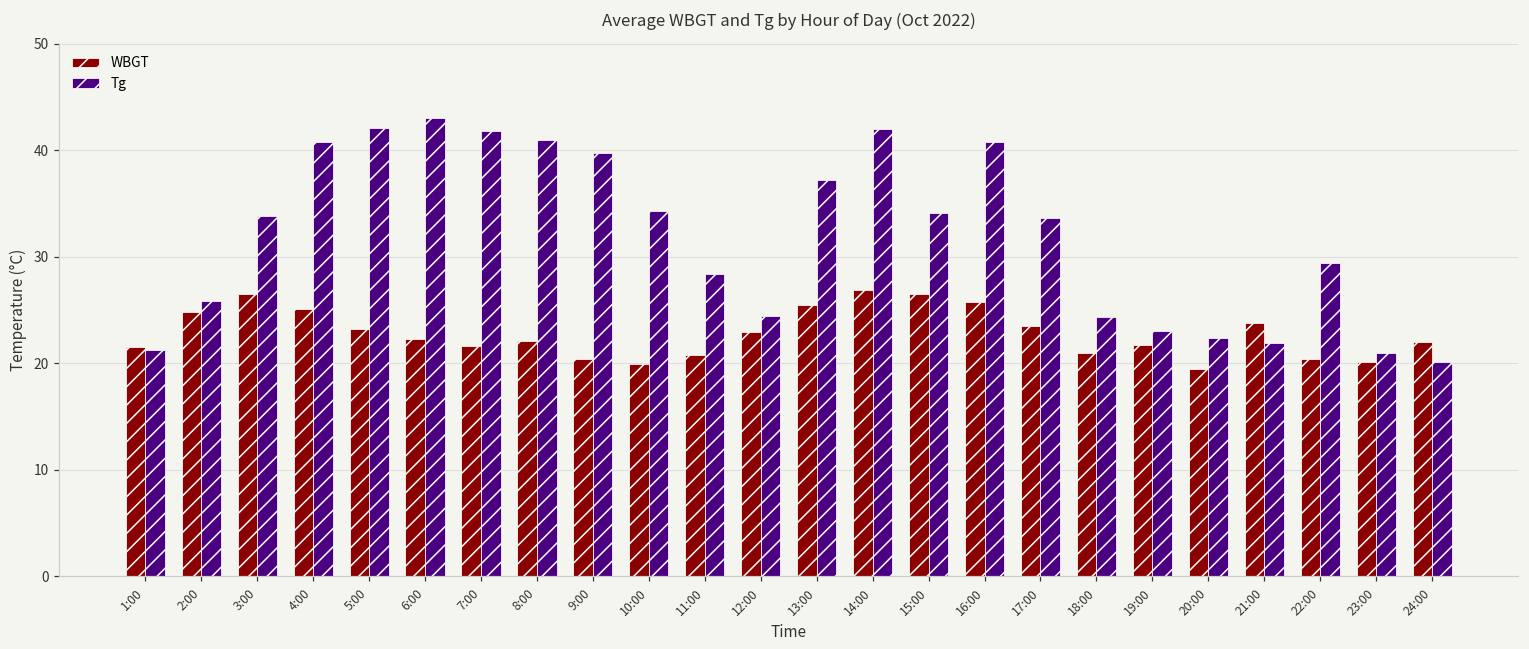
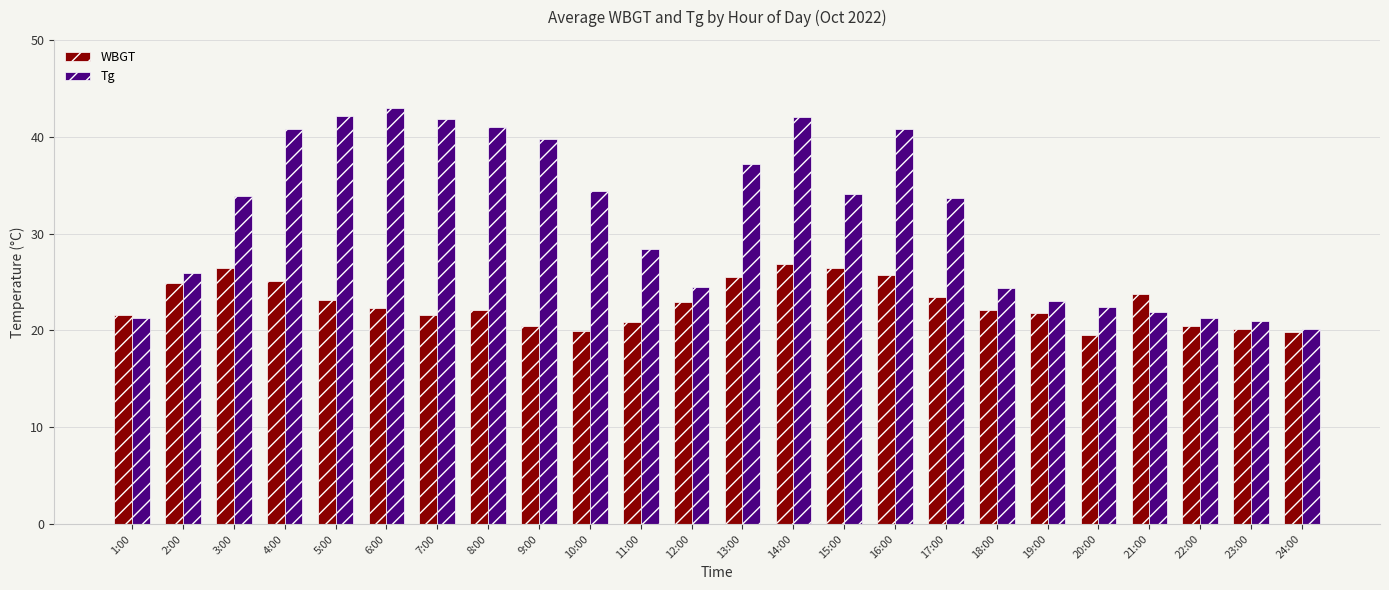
  {
    "WBGT": {
      "1:00": 22,
      "2:00": 25,
      "3:00": 26,
      "4:00": 25,
      "5:00": 23,
      "6:00": 22,
      "7:00": 22,
      "8:00": 22,
      "9:00": 20,
      "10:00": 20,
      "11:00": 21,
      "12:00": 23,
      "13:00": 25,
      "14:00": 27,
      "15:00": 26,
      "16:00": 26,
      "17:00": 23,
-     "18:00": 21,
+     "18:00": 22,
      "19:00": 22,
      "20:00": 20,
      "21:00": 24,
      "22:00": 20,
      "23:00": 20,
-     "24:00": 22
+     "24:00": 20
    },
    "Tg": {
      "1:00": 21,
      "2:00": 26,
      "3:00": 34,
      "4:00": 41,
      "5:00": 42,
      "6:00": 43,
      "7:00": 42,
      "8:00": 41,
      "9:00": 40,
      "10:00": 34,
      "11:00": 28,
      "12:00": 24,
      "13:00": 37,
      "14:00": 42,
      "15:00": 34,
      "16:00": 41,
      "17:00": 34,
      "18:00": 24,
      "19:00": 23,
      "20:00": 22,
      "21:00": 22,
-     "22:00": 29,
+     "22:00": 21,
      "23:00": 21,
      "24:00": 20
    }
  }
